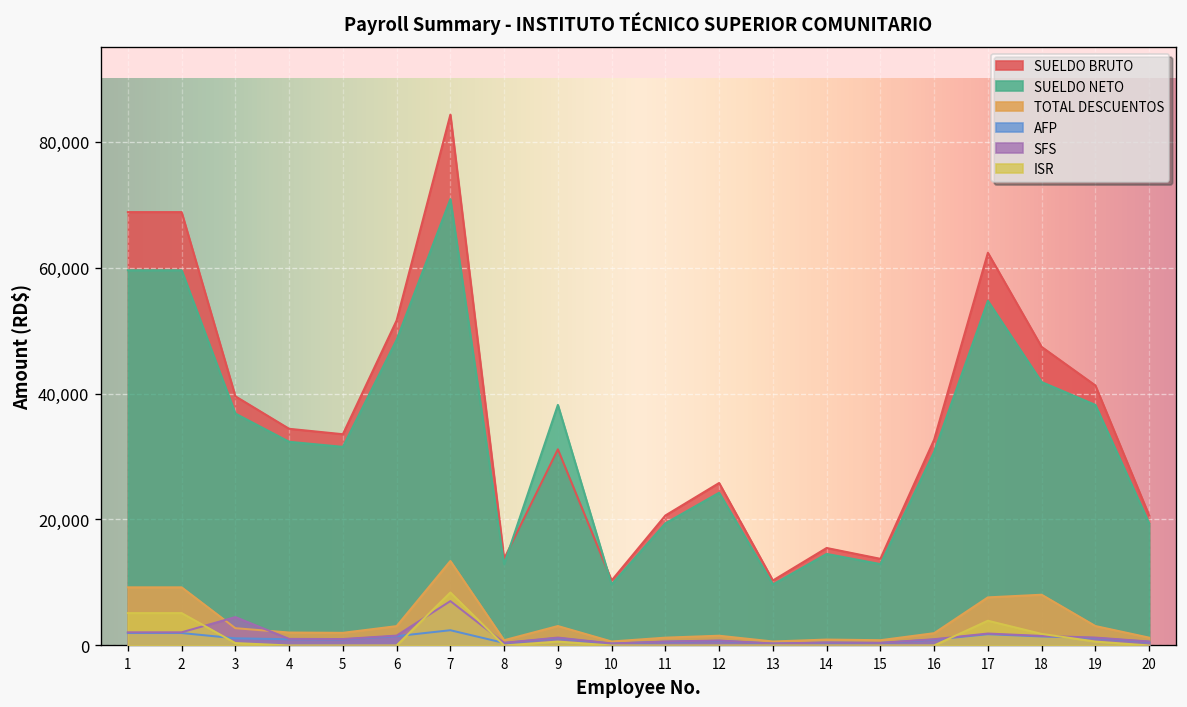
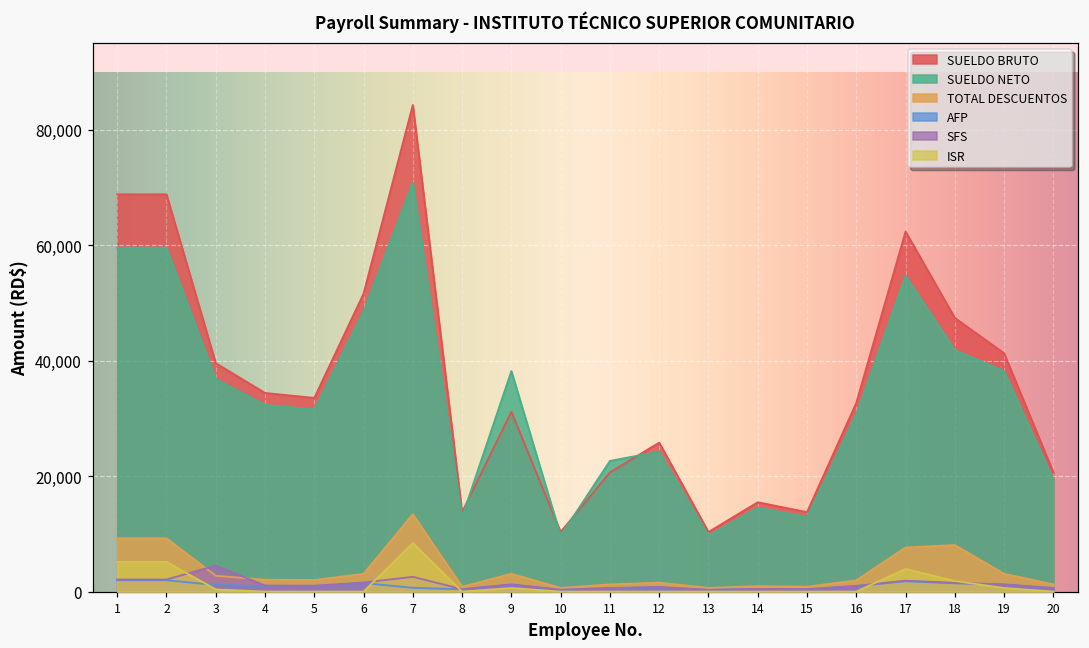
  {
    "SUELDO BRUTO": {
      "1": "69,000",
      "2": "69,000",
      "3": "40,000",
      "4": "34,000",
      "5": "34,000",
      "6": "52,000",
      "7": "84,000",
      "8": "14,000",
      "9": "31,000",
      "10": "10,000",
      "11": "21,000",
      "12": "26,000",
      "13": "10,000",
      "14": "15,000",
      "15": "14,000",
      "16": "33,000",
      "17": "62,000",
      "18": "47,000",
      "19": "41,000",
      "20": "21,000"
    },
    "SUELDO NETO": {
      "1": "60,000",
      "2": "60,000",
      "3": "37,000",
      "4": "32,000",
      "5": "32,000",
      "6": "49,000",
      "7": "71,000",
      "8": "13,000",
      "9": "38,000",
      "10": "10,000",
-     "11": "19,000",
+     "11": "23,000",
      "12": "24,000",
      "13": "10,000",
      "14": "15,000",
      "15": "13,000",
      "16": "31,000",
      "17": "55,000",
      "18": "42,000",
      "19": "38,000",
      "20": "19,000"
    },
    "AFP": {
      "3": "1,000",
-     "7": "2,000"
+     "7": "1,000"
    },
    "SFS": {
      "3": "5,000",
-     "7": "7,000"
+     "7": "3,000"
    }
  }
